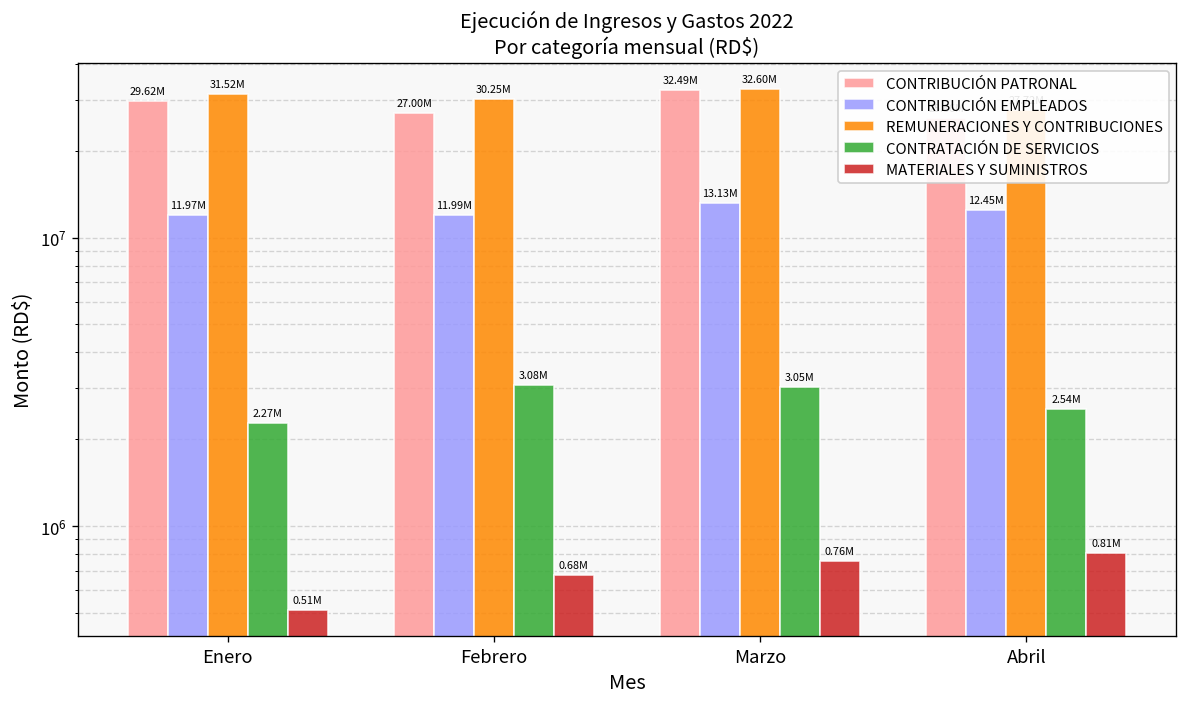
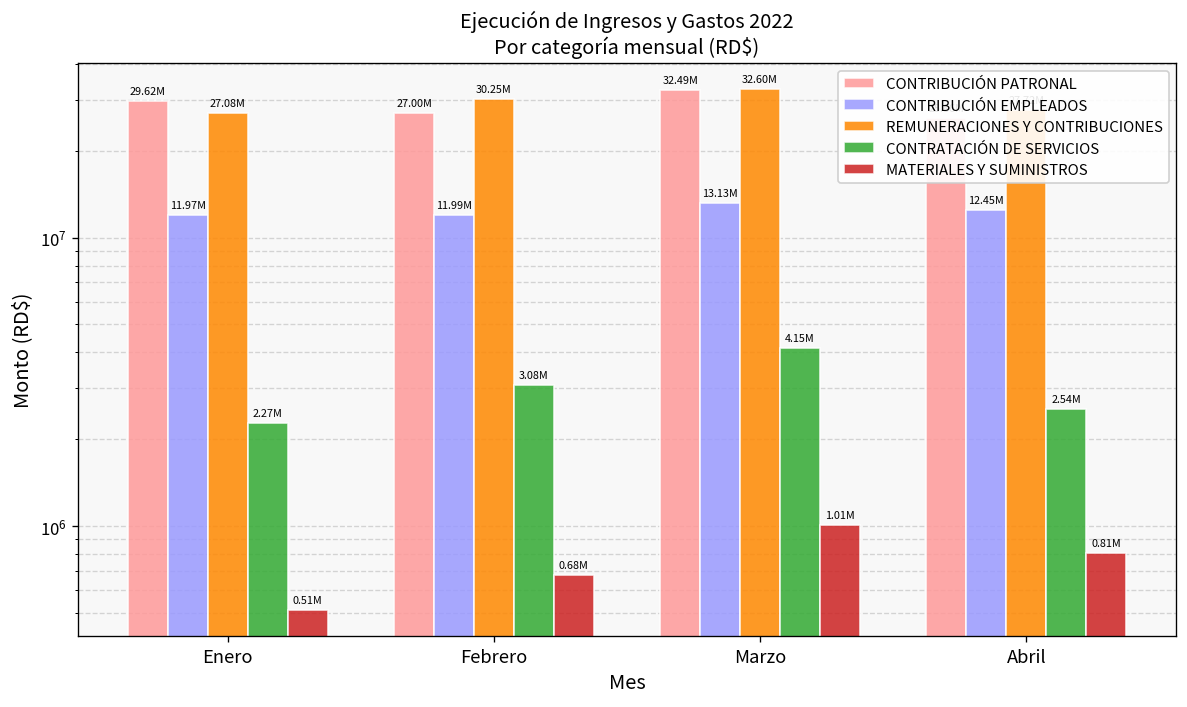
  {
    "CONTRIBUCIÓN PATRONAL": {
      "Enero": "29.62M",
      "Febrero": "27.00M",
      "Marzo": "32.49M"
    },
    "CONTRIBUCIÓN EMPLEADOS": {
      "Enero": "11.97M",
      "Febrero": "11.99M",
      "Marzo": "13.13M",
      "Abril": "12.45M"
    },
    "REMUNERACIONES Y CONTRIBUCIONES": {
-     "Enero": "31.52M",
+     "Enero": "27.08M",
      "Febrero": "30.25M",
      "Marzo": "32.60M"
    },
    "CONTRATACIÓN DE SERVICIOS": {
      "Enero": "2.27M",
      "Febrero": "3.08M",
-     "Marzo": "3.05M",
+     "Marzo": "4.15M",
      "Abril": "2.54M"
    },
    "MATERIALES Y SUMINISTROS": {
      "Enero": "0.51M",
      "Febrero": "0.68M",
-     "Marzo": "0.76M",
+     "Marzo": "1.01M",
      "Abril": "0.81M"
    }
  }
